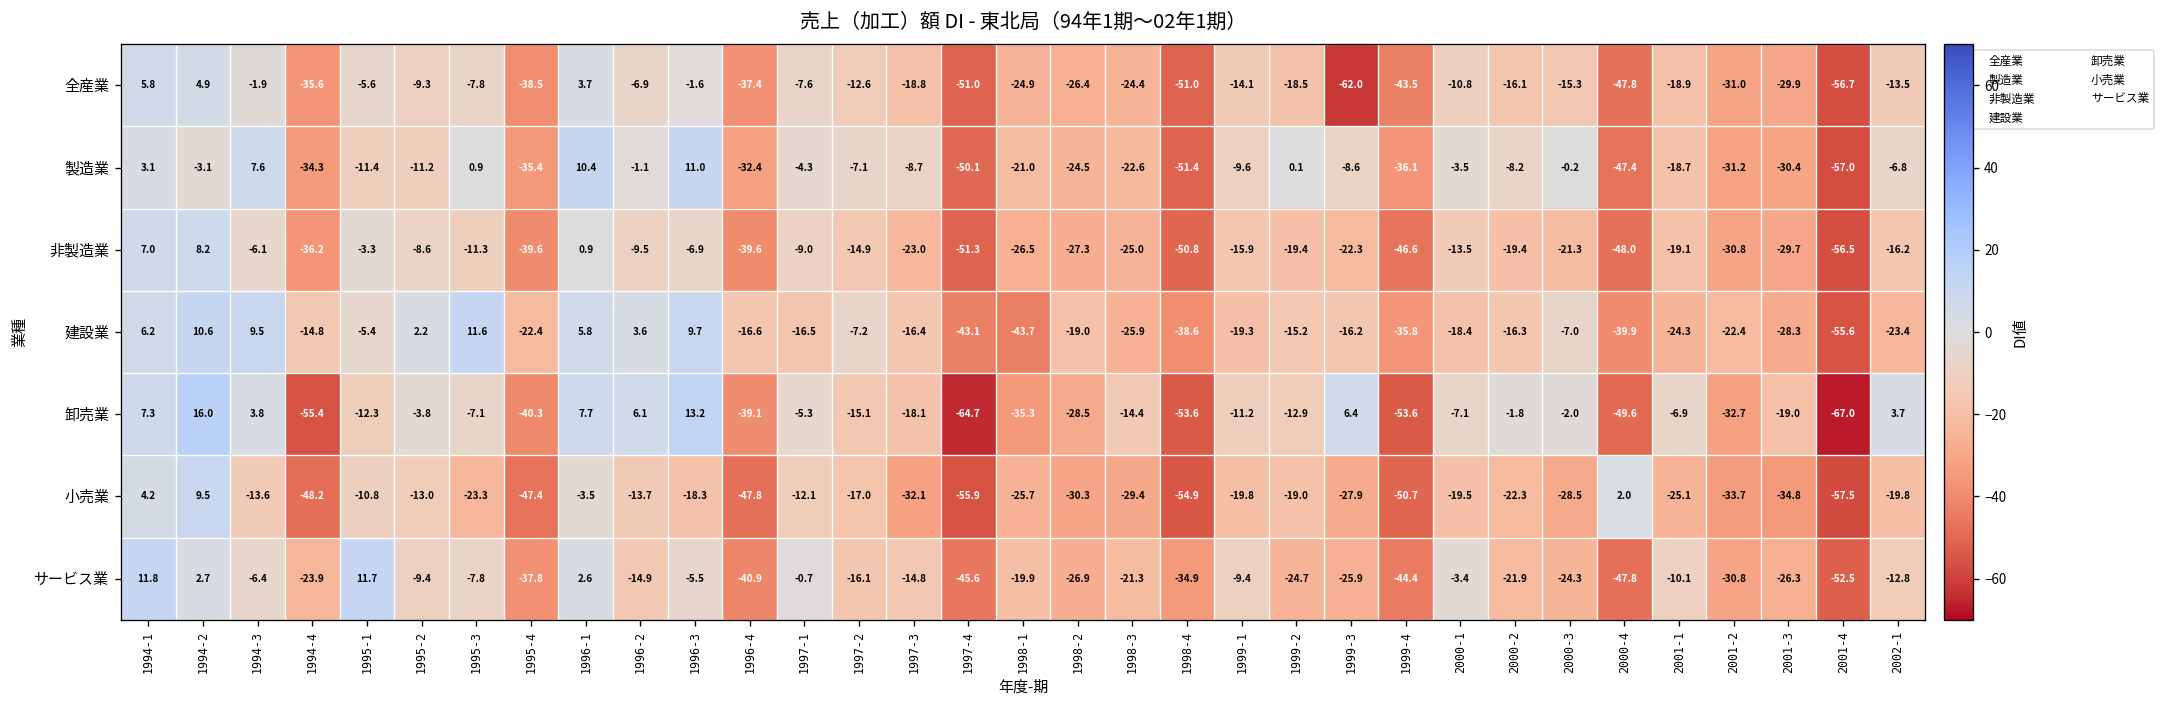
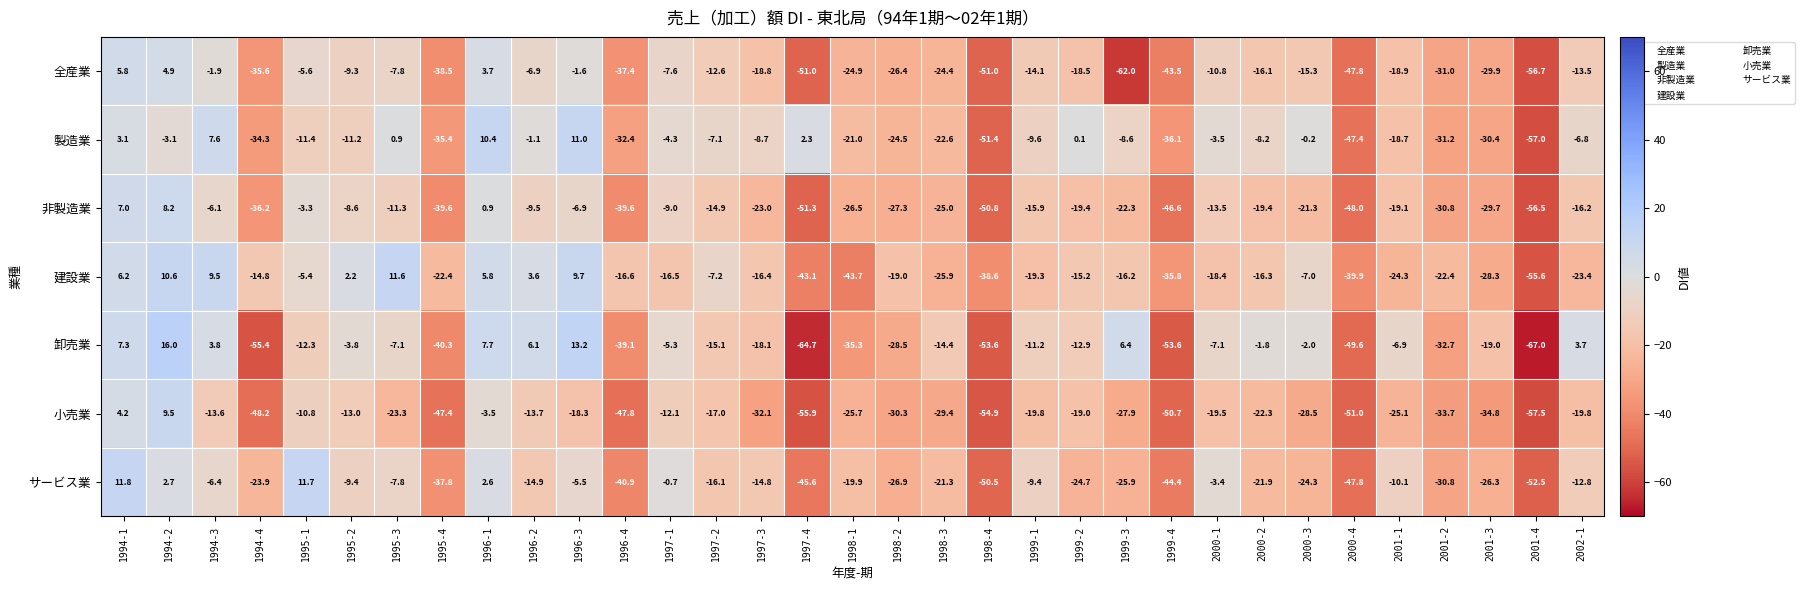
  {
    "製造業": {
      "1994-1": 3.1,
      "1994-2": -3.1,
      "1994-3": 7.6,
      "1994-4": -34.3,
      "1995-1": -11.4,
      "1995-2": -11.2,
      "1995-3": 0.9,
      "1995-4": -35.4,
      "1996-1": 10.4,
      "1996-2": -1.1,
      "1996-3": 11.0,
      "1996-4": -32.4,
      "1997-1": -4.3,
      "1997-2": -7.1,
      "1997-3": -8.7,
-     "1997-4": -50.1,
+     "1997-4": 2.3,
      "1998-1": -21.0,
      "1998-2": -24.5,
      "1998-3": -22.6,
      "1998-4": -51.4,
      "1999-1": -9.6,
      "1999-2": 0.1,
      "1999-3": -8.6,
      "1999-4": -36.1,
      "2000-1": -3.5,
      "2000-2": -8.2,
      "2000-3": -0.2,
      "2000-4": -47.4,
      "2001-1": -18.7,
      "2001-2": -31.2,
      "2001-3": -30.4,
      "2001-4": -57.0,
      "2002-1": -6.8
    },
    "小売業": {
      "1994-1": 4.2,
      "1994-2": 9.5,
      "1994-3": -13.6,
      "1994-4": -48.2,
      "1995-1": -10.8,
      "1995-2": -13.0,
      "1995-3": -23.3,
      "1995-4": -47.4,
      "1996-1": -3.5,
      "1996-2": -13.7,
      "1996-3": -18.3,
      "1996-4": -47.8,
      "1997-1": -12.1,
      "1997-2": -17.0,
      "1997-3": -32.1,
      "1997-4": -55.9,
      "1998-1": -25.7,
      "1998-2": -30.3,
      "1998-3": -29.4,
      "1998-4": -54.9,
      "1999-1": -19.8,
      "1999-2": -19.0,
      "1999-3": -27.9,
      "1999-4": -50.7,
      "2000-1": -19.5,
      "2000-2": -22.3,
      "2000-3": -28.5,
-     "2000-4": 2.0,
+     "2000-4": -51.0,
      "2001-1": -25.1,
      "2001-2": -33.7,
      "2001-3": -34.8,
      "2001-4": -57.5,
      "2002-1": -19.8
    },
    "サービス業": {
      "1994-1": 11.8,
      "1994-2": 2.7,
      "1994-3": -6.4,
      "1994-4": -23.9,
      "1995-1": 11.7,
      "1995-2": -9.4,
      "1995-3": -7.8,
      "1995-4": -37.8,
      "1996-1": 2.6,
      "1996-2": -14.9,
      "1996-3": -5.5,
      "1996-4": -40.9,
      "1997-1": -0.7,
      "1997-2": -16.1,
      "1997-3": -14.8,
      "1997-4": -45.6,
      "1998-1": -19.9,
      "1998-2": -26.9,
      "1998-3": -21.3,
-     "1998-4": -34.9,
+     "1998-4": -50.5,
      "1999-1": -9.4,
      "1999-2": -24.7,
      "1999-3": -25.9,
      "1999-4": -44.4,
      "2000-1": -3.4,
      "2000-2": -21.9,
      "2000-3": -24.3,
      "2000-4": -47.8,
      "2001-1": -10.1,
      "2001-2": -30.8,
      "2001-3": -26.3,
      "2001-4": -52.5,
      "2002-1": -12.8
    }
  }
